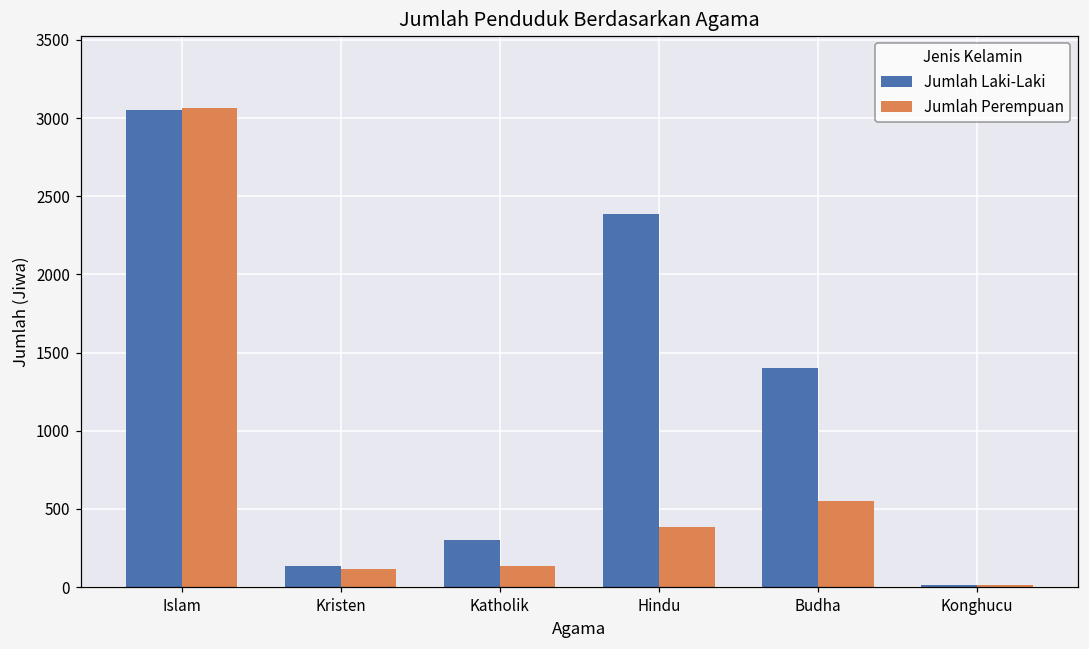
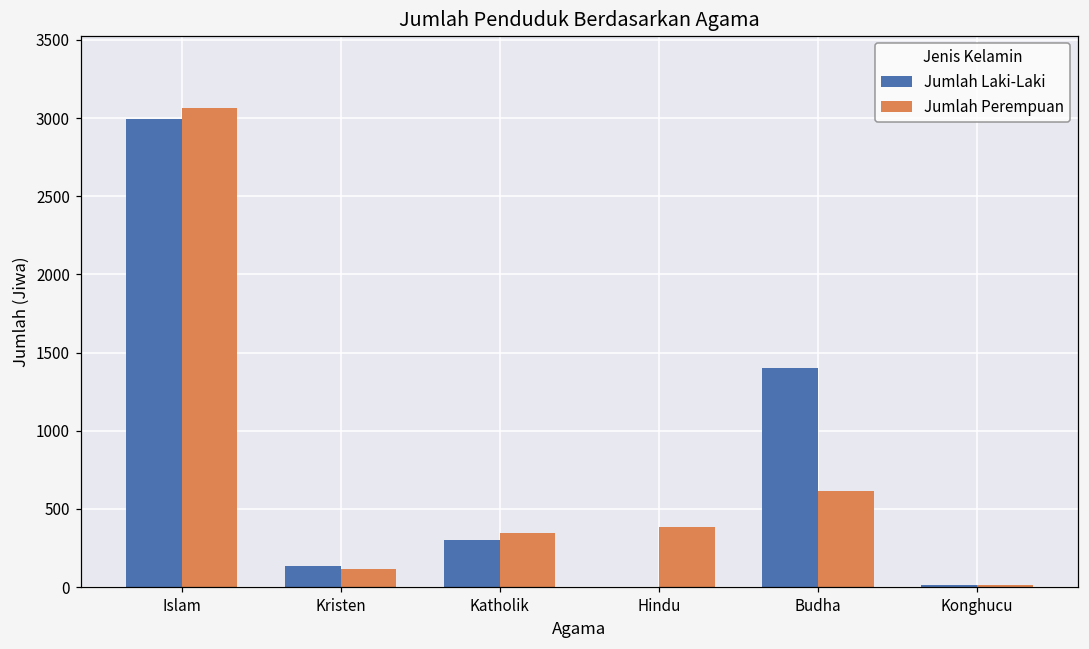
  {
    "Jumlah Laki-Laki": {
-     "Islam": 3050,
+     "Islam": 2990,
      "Kristen": 140,
      "Katholik": 300,
-     "Hindu": 2390,
+     "Hindu": 0,
      "Budha": 1400
    },
    "Jumlah Perempuan": {
      "Islam": 3070,
      "Kristen": 110,
-     "Katholik": 130,
+     "Katholik": 350,
      "Hindu": 380,
-     "Budha": 550
+     "Budha": 620
    }
  }
